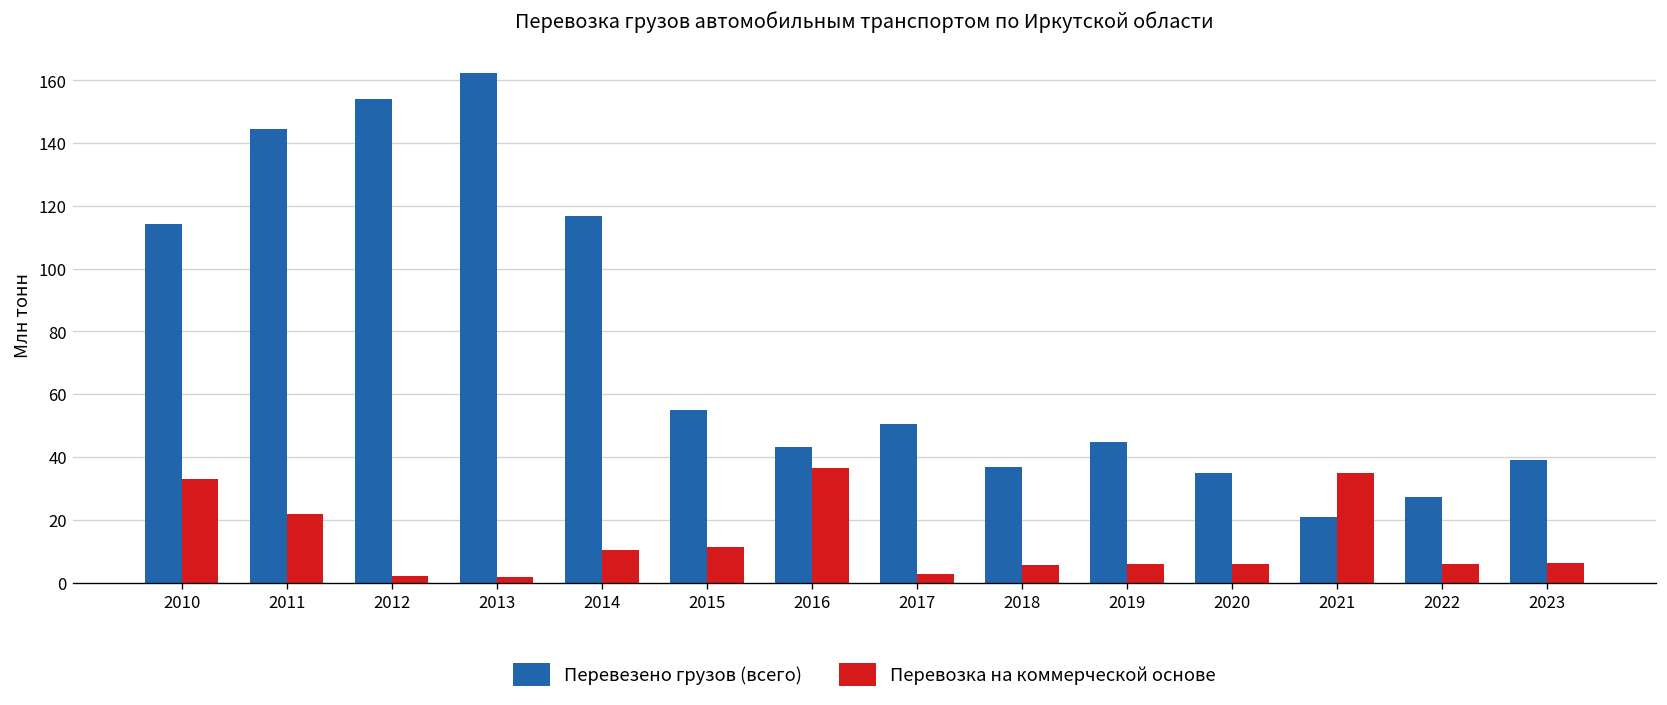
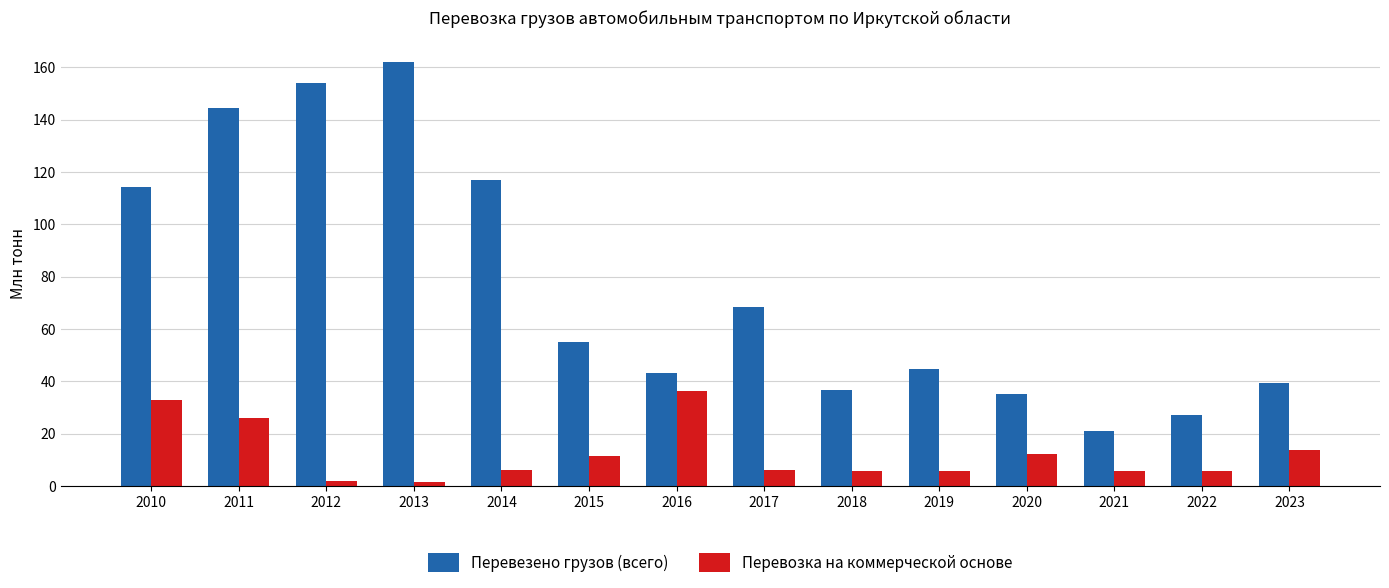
  {
    "Перевезено грузов (всего)": {
      "2010": 114,
      "2011": 144,
      "2012": 154,
      "2013": 162,
      "2014": 117,
      "2015": 55,
      "2016": 43,
-     "2017": 50,
+     "2017": 68,
      "2018": 37,
      "2019": 45,
      "2020": 35,
      "2021": 21,
      "2022": 27,
      "2023": 39
    },
    "Перевозка на коммерческой основе": {
      "2010": 33,
-     "2011": 22,
+     "2011": 26,
      "2012": 2,
      "2013": 2,
-     "2014": 10,
+     "2014": 6,
      "2015": 12,
      "2016": 37,
-     "2017": 3,
+     "2017": 6,
      "2018": 6,
      "2019": 6,
-     "2020": 6,
-     "2021": 35,
+     "2020": 12,
+     "2021": 6,
      "2022": 6,
-     "2023": 6
+     "2023": 14
    }
  }
